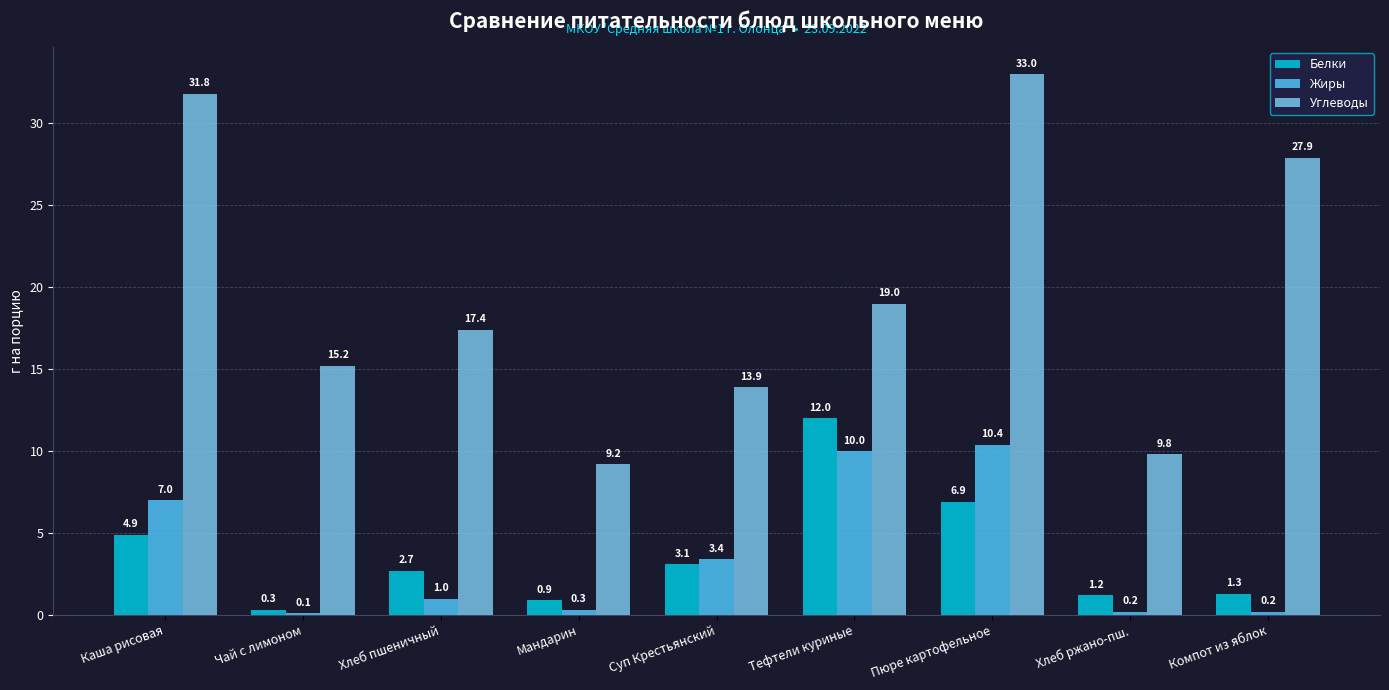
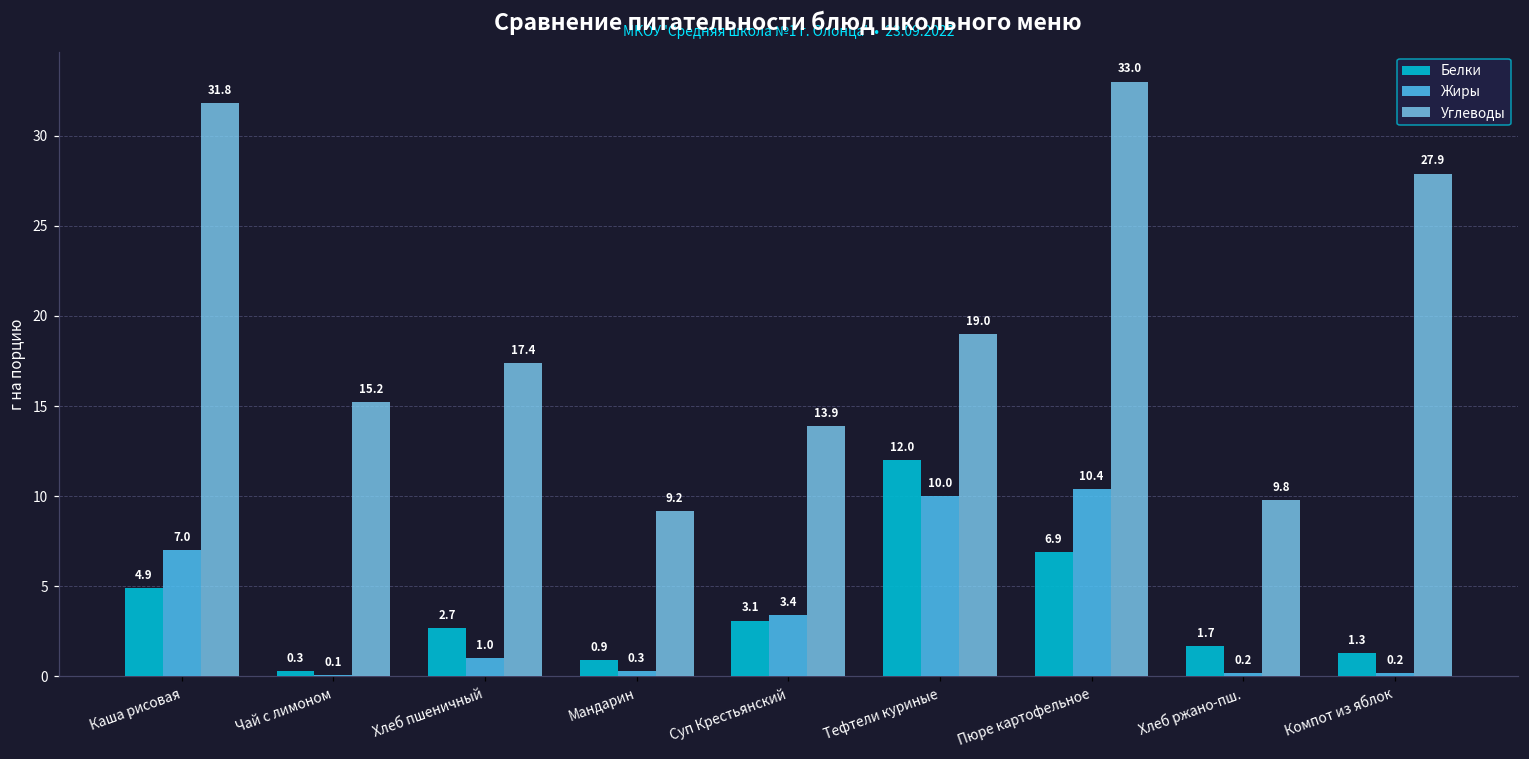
  {
    "Белки": {
      "Каша рисовая": 4.9,
      "Чай с лимоном": 0.3,
      "Хлеб пшеничный": 2.7,
      "Мандарин": 0.9,
      "Суп Крестьянский": 3.1,
      "Тефтели куриные": 12.0,
      "Пюре картофельное": 6.9,
-     "Хлеб ржано-пш.": 1.2,
+     "Хлеб ржано-пш.": 1.7,
      "Компот из яблок": 1.3
    }
  }
